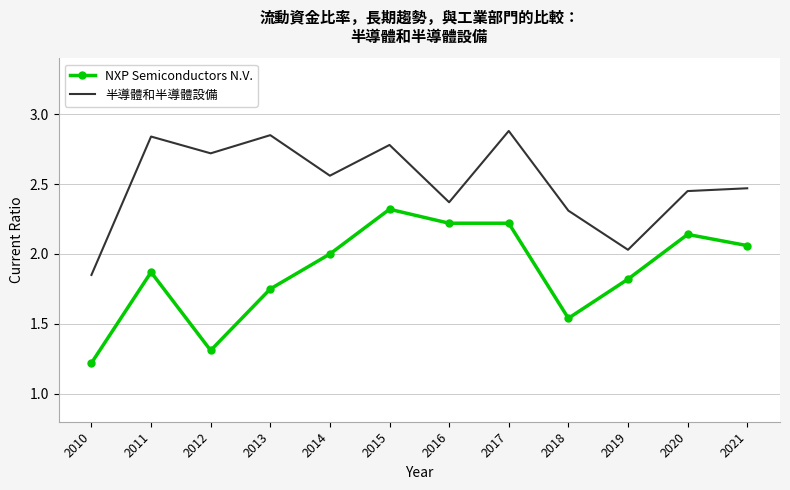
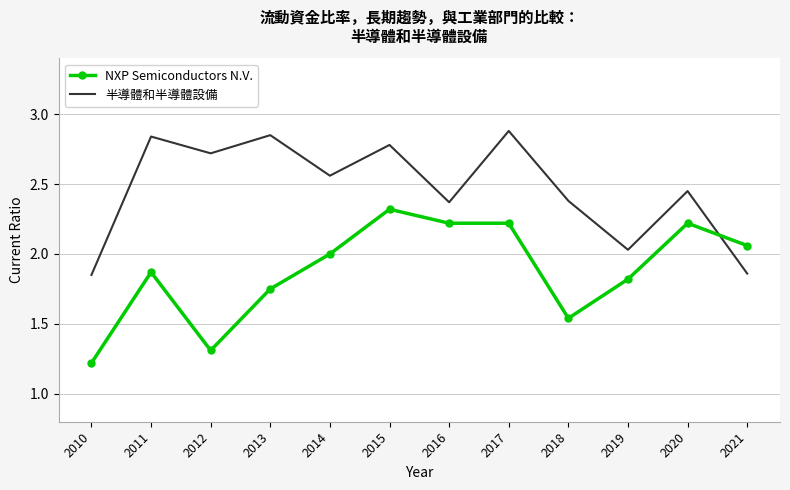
  {
    "NXP Semiconductors N.V.": {
      "2010": 1.22,
      "2011": 1.87,
      "2012": 1.31,
      "2013": 1.75,
      "2014": 2.00,
      "2015": 2.32,
      "2016": 2.22,
      "2017": 2.22,
      "2018": 1.54,
      "2019": 1.82,
-     "2020": 2.14,
+     "2020": 2.22,
      "2021": 2.06
    },
    "半導體和半導體設備": {
      "2010": 1.85,
      "2011": 2.84,
      "2012": 2.72,
      "2013": 2.85,
      "2014": 2.56,
      "2015": 2.78,
      "2016": 2.37,
      "2017": 2.88,
-     "2018": 2.31,
+     "2018": 2.38,
      "2019": 2.03,
      "2020": 2.45,
-     "2021": 2.47
+     "2021": 1.86
    }
  }
